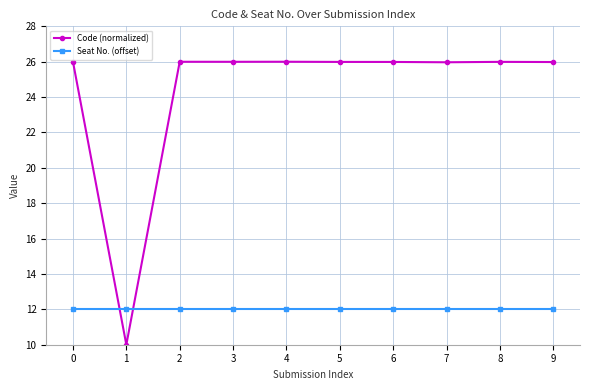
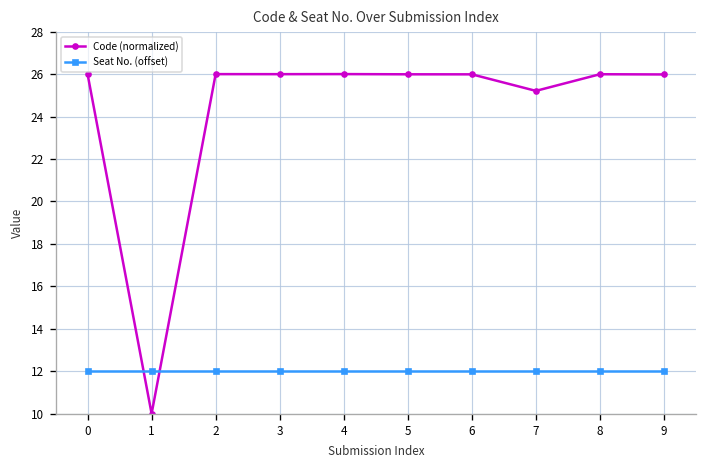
  {
    "Code (normalized)": {
      "0": 26.0,
      "1": 10.0,
      "2": 26.0,
      "3": 26.0,
      "4": 26.0,
      "5": 26.0,
      "6": 26.0,
-     "7": 26.0,
+     "7": 25.2,
      "8": 26.0,
      "9": 26.0
    },
    "Seat No. (offset)": {
      "0": 12.0,
      "1": 12.0,
      "2": 12.0,
      "3": 12.0,
      "4": 12.0,
      "5": 12.0,
      "6": 12.0,
      "7": 12.0,
      "8": 12.0,
      "9": 12.0
    }
  }
